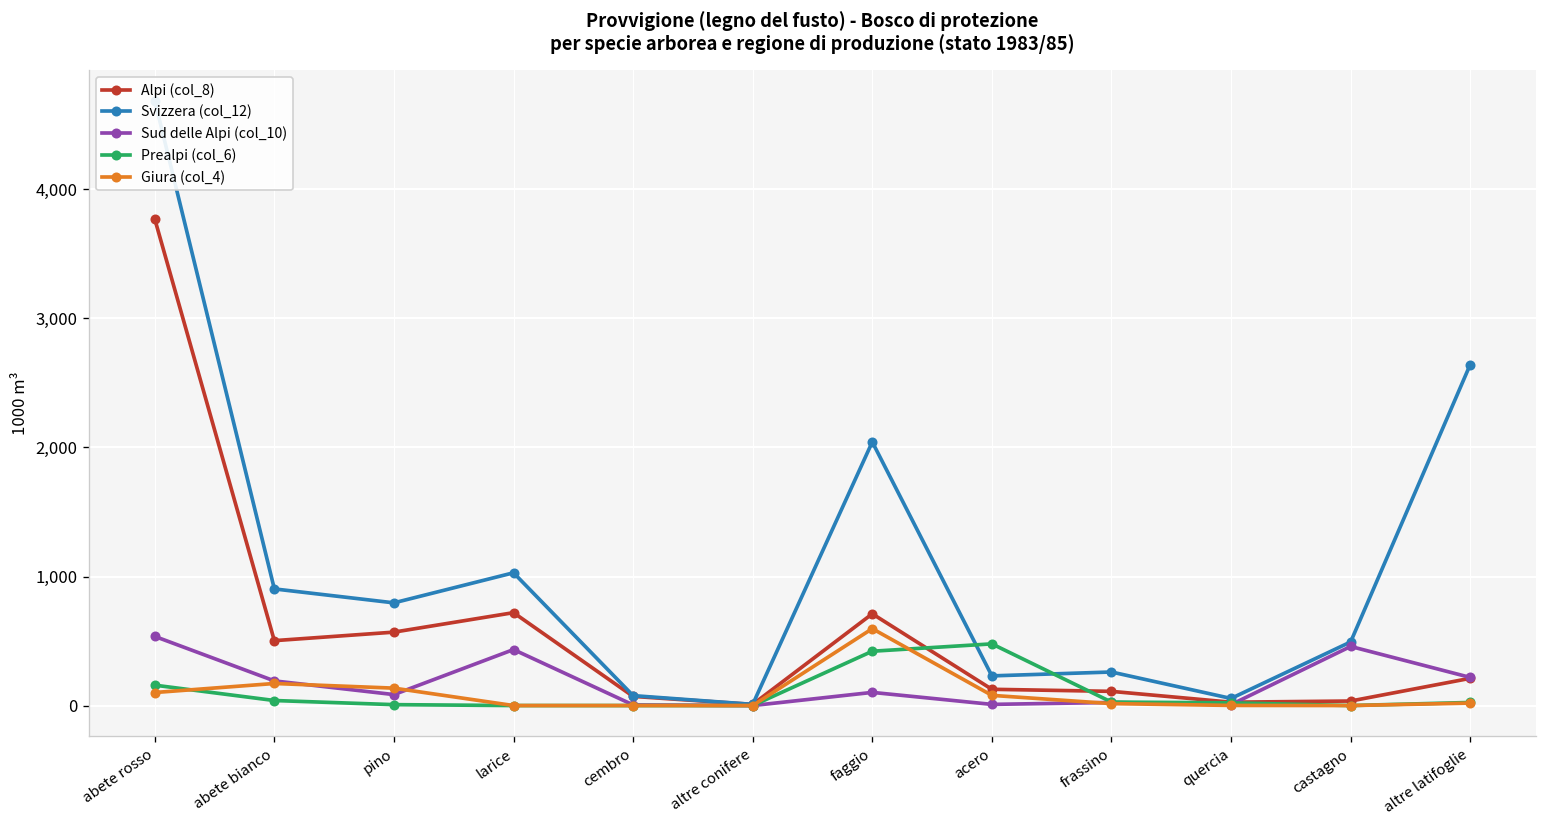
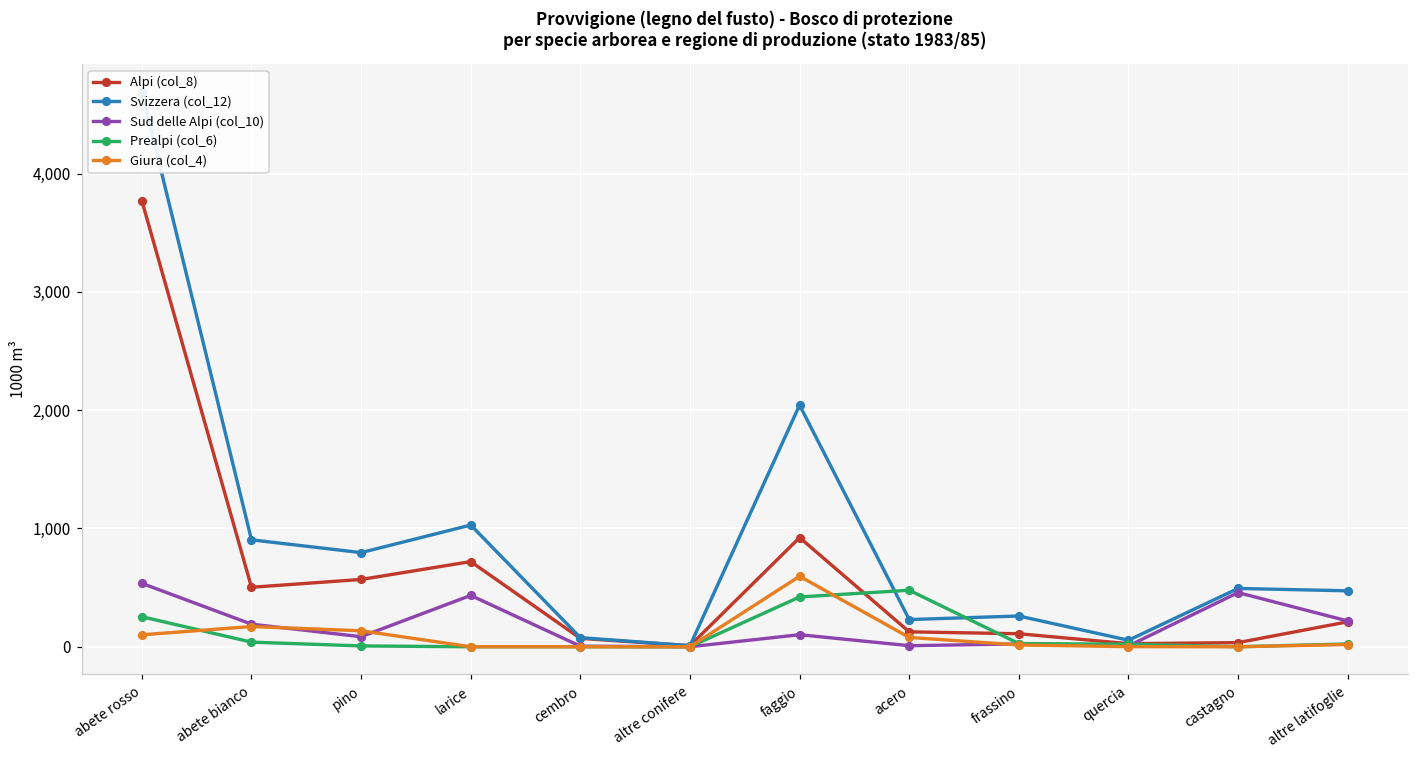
  {
    "Alpi (col_8)": {
      "abete rosso": "3,770",
      "abete bianco": "500",
      "pino": "570",
      "larice": "720",
-     "faggio": "710",
+     "faggio": "920",
      "acero": "130",
      "frassino": "110",
      "castagno": "40"
    },
    "Svizzera (col_12)": {
      "abete bianco": "900",
      "pino": "800",
      "larice": "1,030",
      "faggio": "2,040",
      "acero": "230",
      "frassino": "260",
      "quercia": "60",
      "castagno": "490",
-     "altre latifoglie": "2,640"
+     "altre latifoglie": "470"
    },
    "Sud delle Alpi (col_10)": {
      "abete rosso": "540",
      "pino": "90",
      "larice": "430",
      "faggio": "100",
      "acero": "10",
      "castagno": "460"
    },
    "Prealpi (col_6)": {
-     "abete rosso": "160",
+     "abete rosso": "250",
      "abete bianco": "40",
      "pino": "10",
      "faggio": "420",
      "acero": "480"
    },
    "Giura (col_4)": {
      "abete rosso": "100",
      "pino": "140",
      "faggio": "600",
      "acero": "80"
    }
  }
